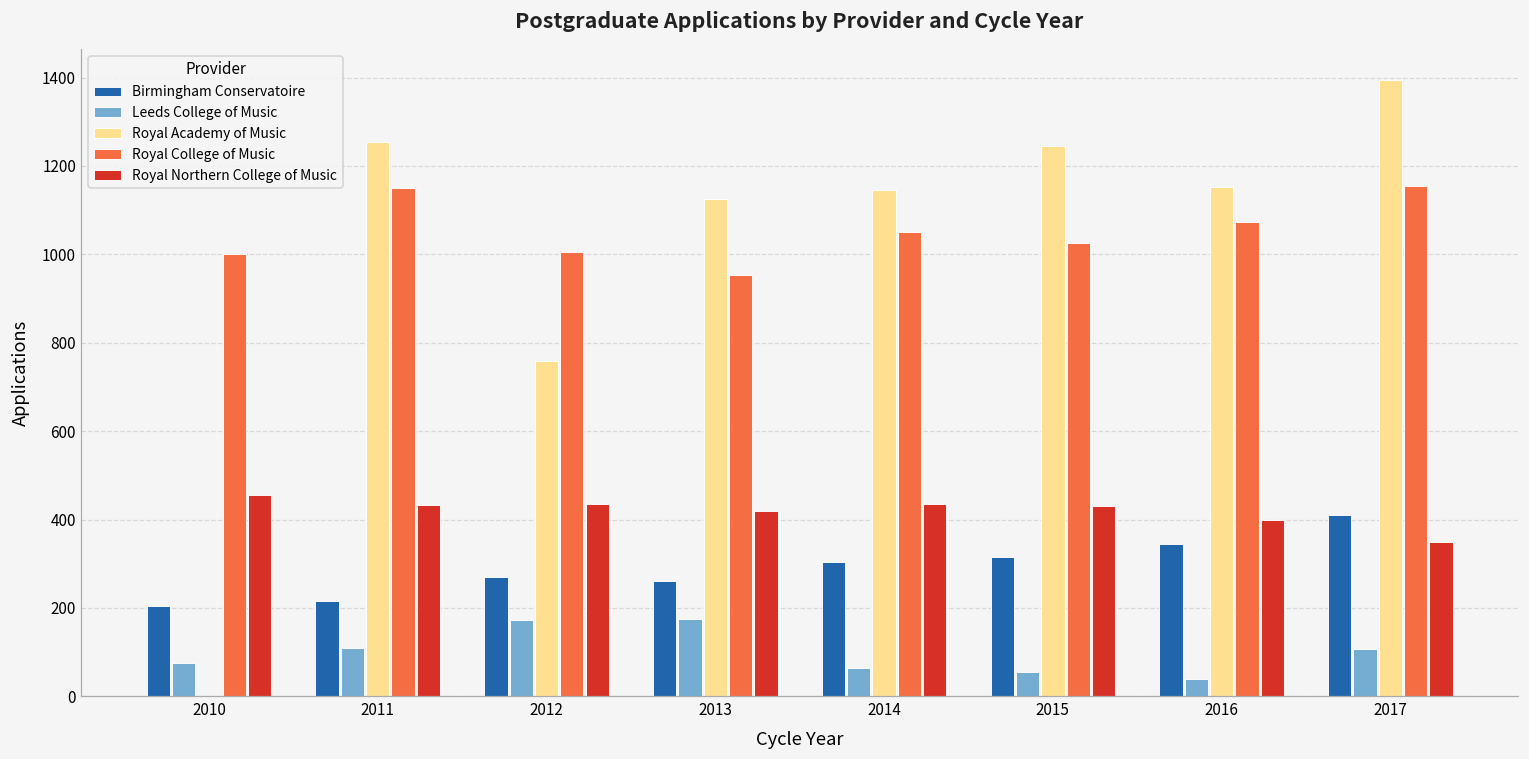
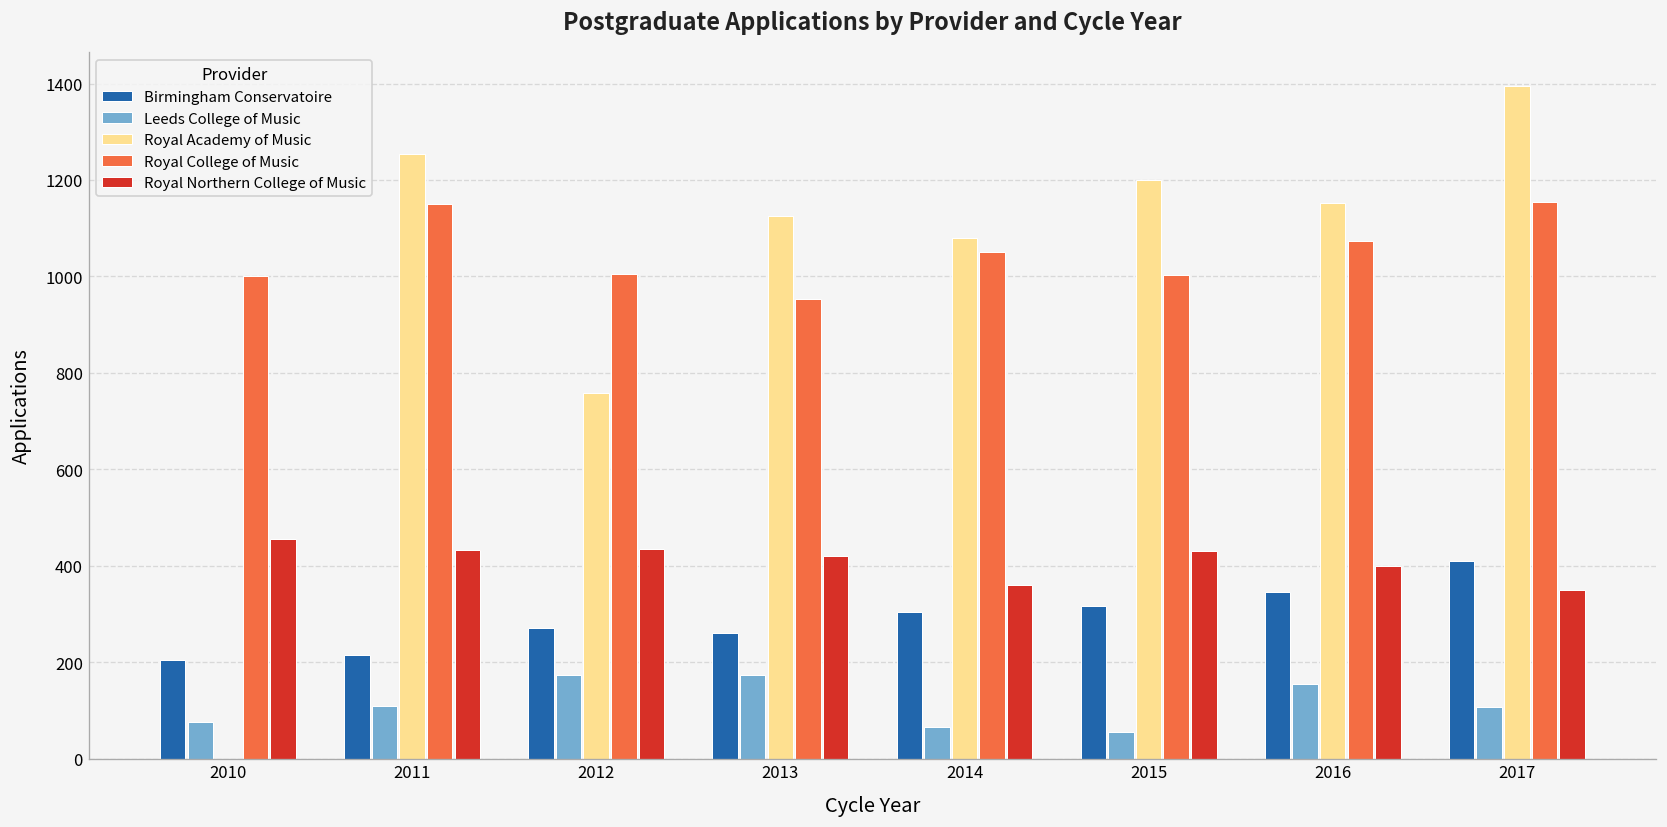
  {
    "Birmingham Conservatoire": {
      "2010": 210,
      "2011": 220,
      "2012": 270,
      "2013": 260,
      "2014": 310,
      "2015": 320,
      "2016": 350,
      "2017": 410
    },
    "Leeds College of Music": {
      "2010": 80,
      "2011": 110,
      "2012": 170,
      "2013": 170,
      "2014": 70,
      "2015": 60,
-     "2016": 40,
+     "2016": 150,
      "2017": 110
    },
    "Royal Academy of Music": {
      "2010": 0,
      "2011": 1250,
      "2012": 760,
      "2013": 1130,
-     "2014": 1150,
-     "2015": 1250,
+     "2014": 1080,
+     "2015": 1200,
      "2016": 1150,
      "2017": 1400
    },
    "Royal College of Music": {
      "2010": 1000,
      "2011": 1150,
      "2012": 1010,
      "2013": 950,
      "2014": 1050,
-     "2015": 1030,
+     "2015": 1000,
      "2016": 1070,
      "2017": 1160
    },
    "Royal Northern College of Music": {
      "2010": 460,
      "2011": 430,
      "2012": 440,
      "2013": 420,
-     "2014": 440,
+     "2014": 360,
      "2015": 430,
      "2016": 400,
      "2017": 350
    }
  }
